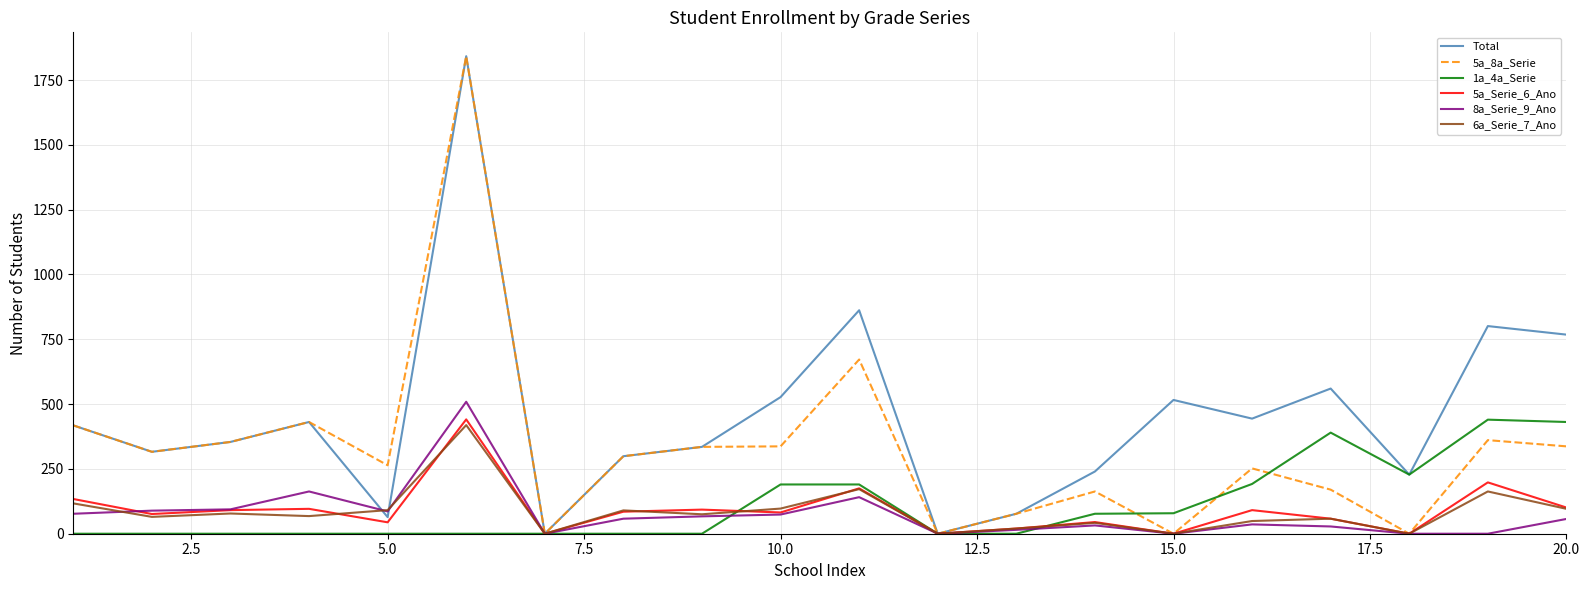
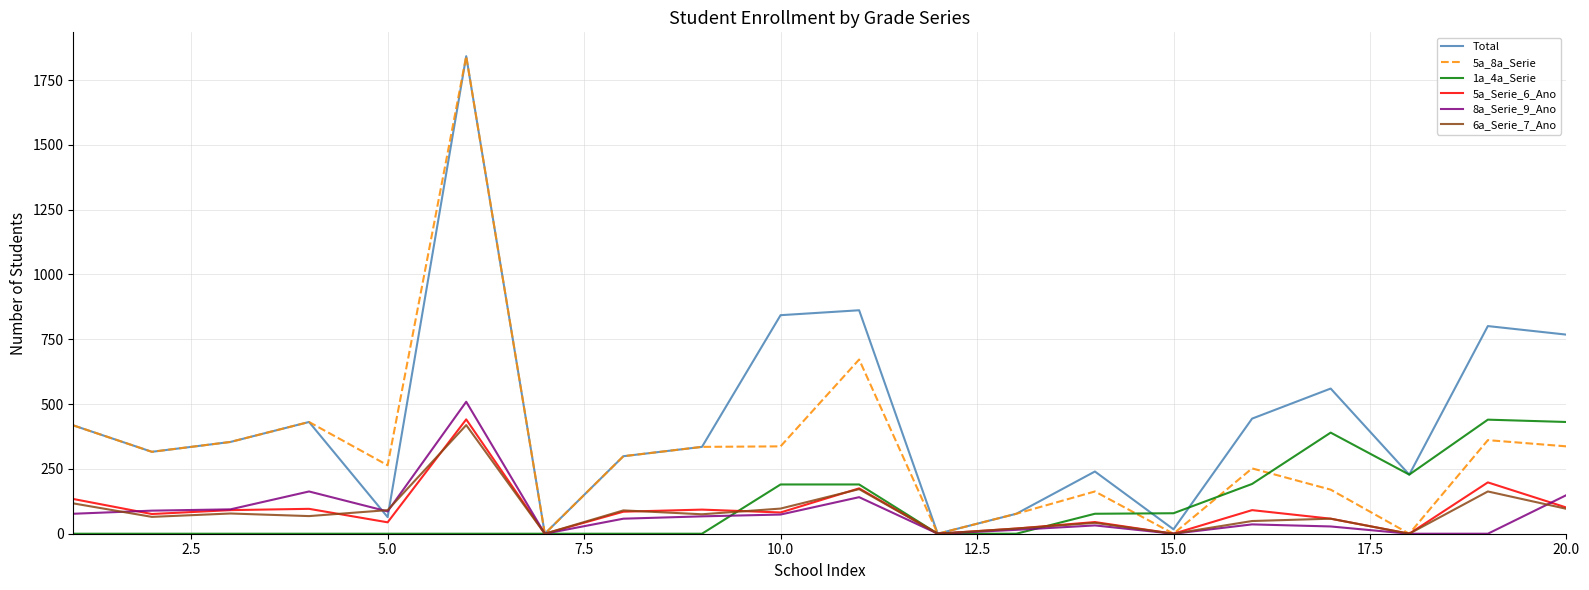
  {
    "Total": {
      "5.0": 60,
-     "10.0": 530,
-     "15.0": 520,
+     "10.0": 840,
+     "15.0": 20,
      "20.0": 770
    },
    "5a_8a_Serie": {
      "5.0": 260,
      "10.0": 340,
      "20.0": 340
    },
    "1a_4a_Serie": {
      "5.0": 0,
      "10.0": 190,
      "15.0": 80,
      "20.0": 430
    },
    "5a_Serie_6_Ano": {
      "5.0": 40
    },
    "8a_Serie_9_Ano": {
-     "20.0": 60
+     "20.0": 150
    },
    "6a_Serie_7_Ano": {
      "10.0": 100
    }
  }
